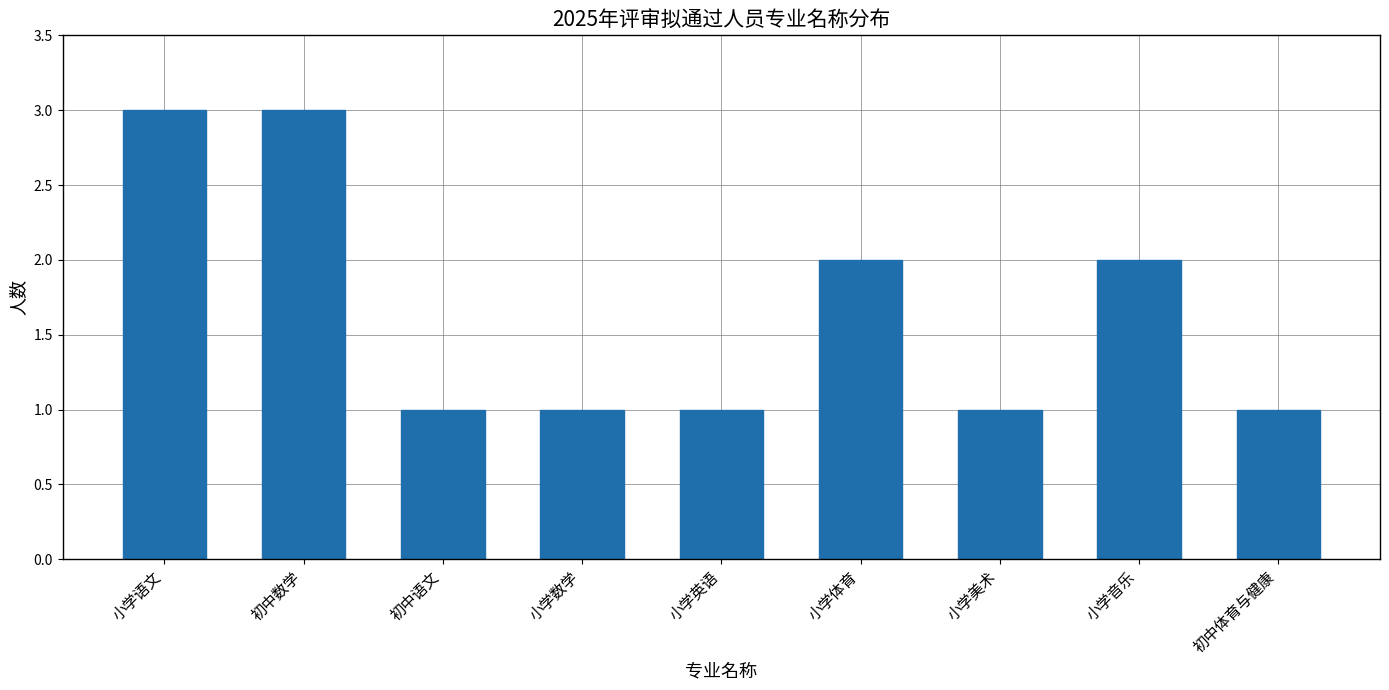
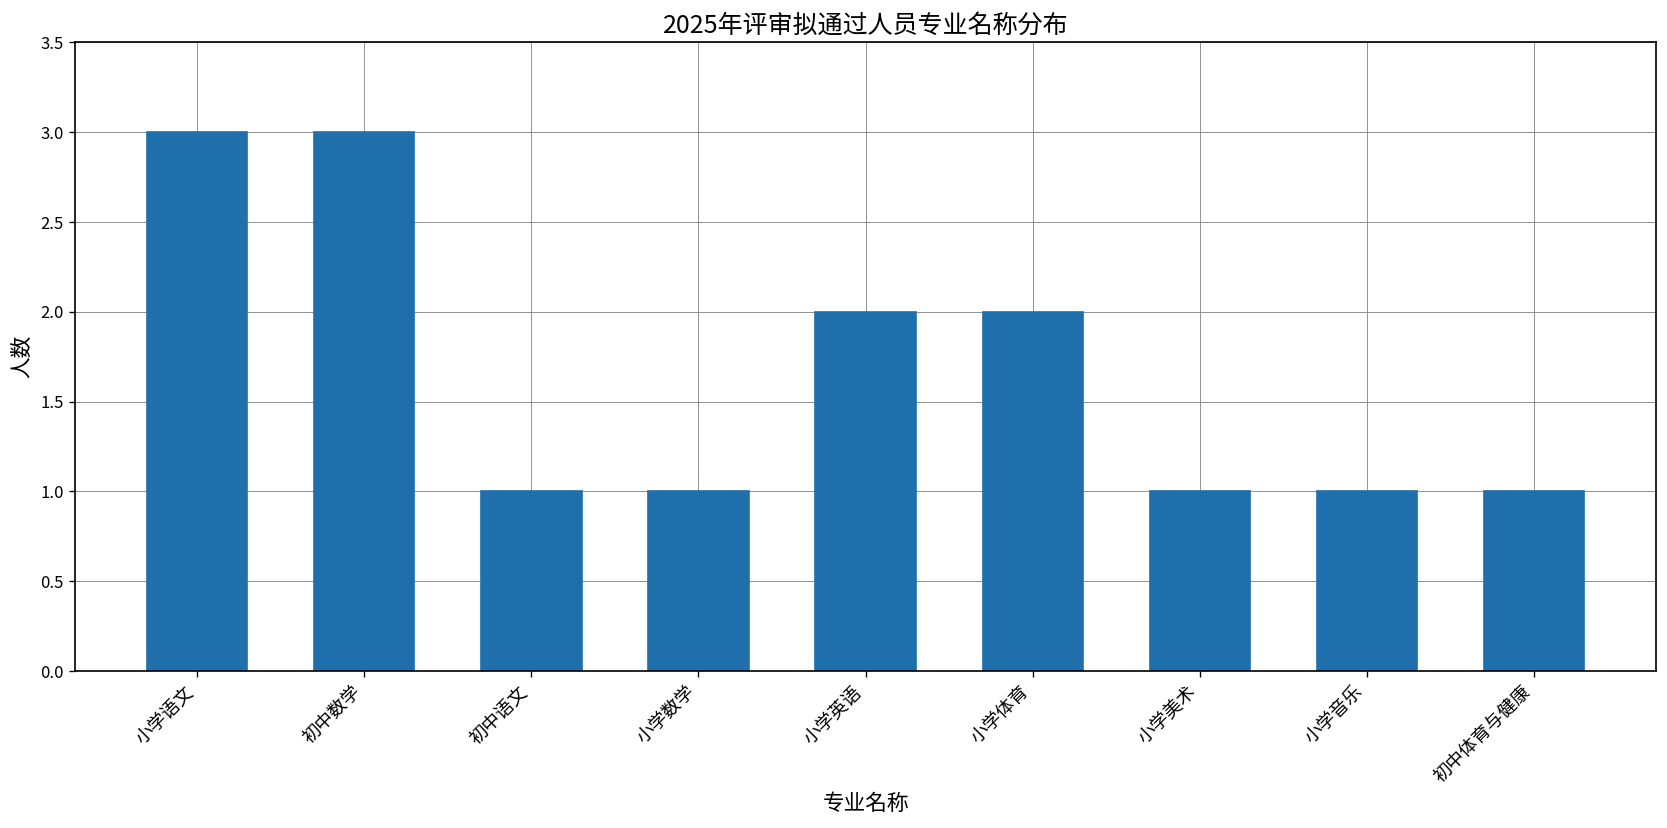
  {
    "小学语文": 3,
    "初中数学": 3,
    "初中语文": 1,
    "小学数学": 1,
-   "小学英语": 1,
+   "小学英语": 2,
    "小学体育": 2,
    "小学美术": 1,
-   "小学音乐": 2,
+   "小学音乐": 1,
    "初中体育与健康": 1
  }
